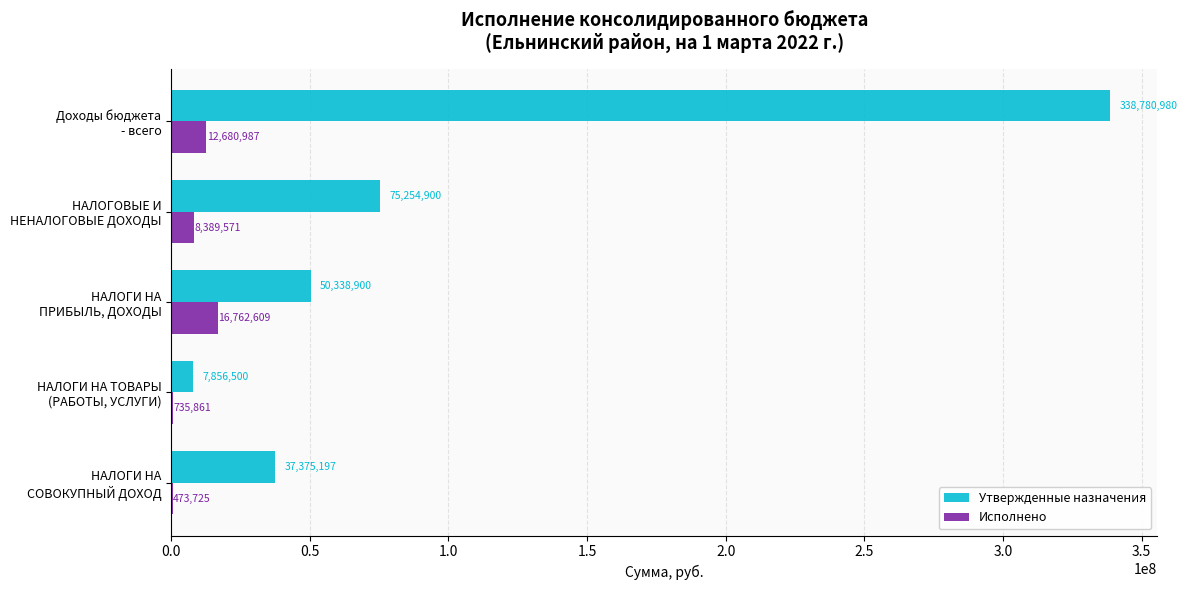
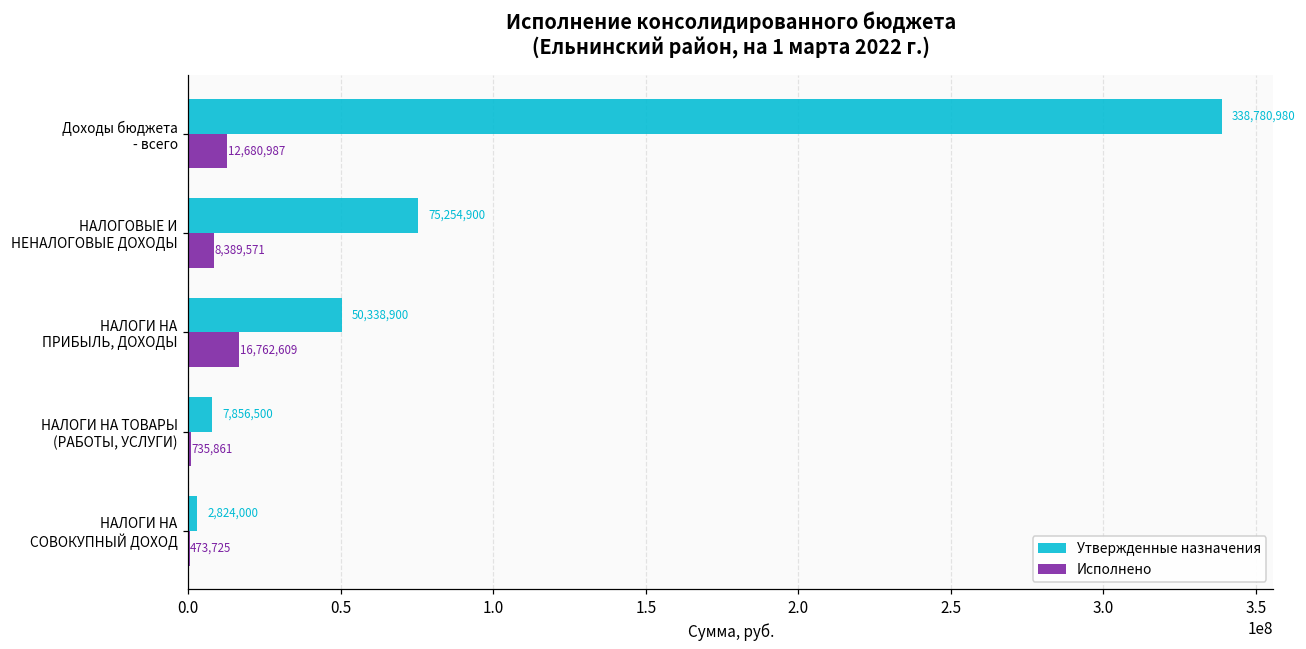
  {
    "Утвержденные назначения": {
      "Доходы бюджета - всего": "338,780,980",
      "НАЛОГОВЫЕ И НЕНАЛОГОВЫЕ ДОХОДЫ": "75,254,900",
      "НАЛОГИ НА ПРИБЫЛЬ, ДОХОДЫ": "50,338,900",
      "НАЛОГИ НА ТОВАРЫ (РАБОТЫ, УСЛУГИ)": "7,856,500",
-     "НАЛОГИ НА СОВОКУПНЫЙ ДОХОД": "37,375,197"
+     "НАЛОГИ НА СОВОКУПНЫЙ ДОХОД": "2,824,000"
    },
    "Исполнено": {
      "Доходы бюджета - всего": "12,680,987",
      "НАЛОГОВЫЕ И НЕНАЛОГОВЫЕ ДОХОДЫ": "8,389,571",
      "НАЛОГИ НА ПРИБЫЛЬ, ДОХОДЫ": "16,762,609",
      "НАЛОГИ НА ТОВАРЫ (РАБОТЫ, УСЛУГИ)": "735,861",
      "НАЛОГИ НА СОВОКУПНЫЙ ДОХОД": "473,725"
    }
  }
